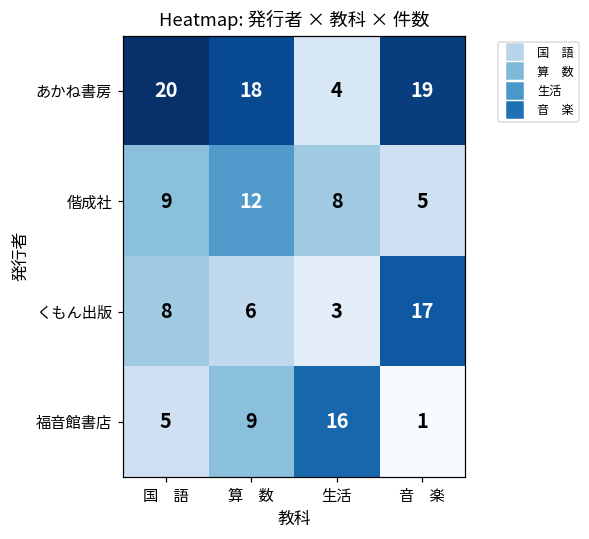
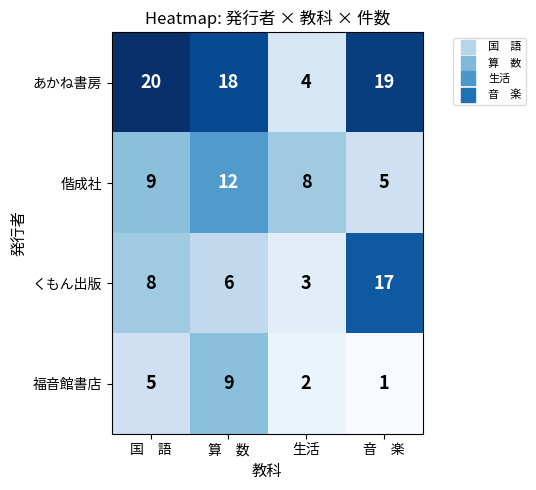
  {
    "あかね書房": {
      "国 語": 20,
      "算 数": 18,
      "生活": 4,
      "音 楽": 19
    },
    "偕成社": {
      "国 語": 9,
      "算 数": 12,
      "生活": 8,
      "音 楽": 5
    },
    "くもん出版": {
      "国 語": 8,
      "算 数": 6,
      "生活": 3,
      "音 楽": 17
    },
    "福音館書店": {
      "国 語": 5,
      "算 数": 9,
-     "生活": 16,
+     "生活": 2,
      "音 楽": 1
    }
  }
